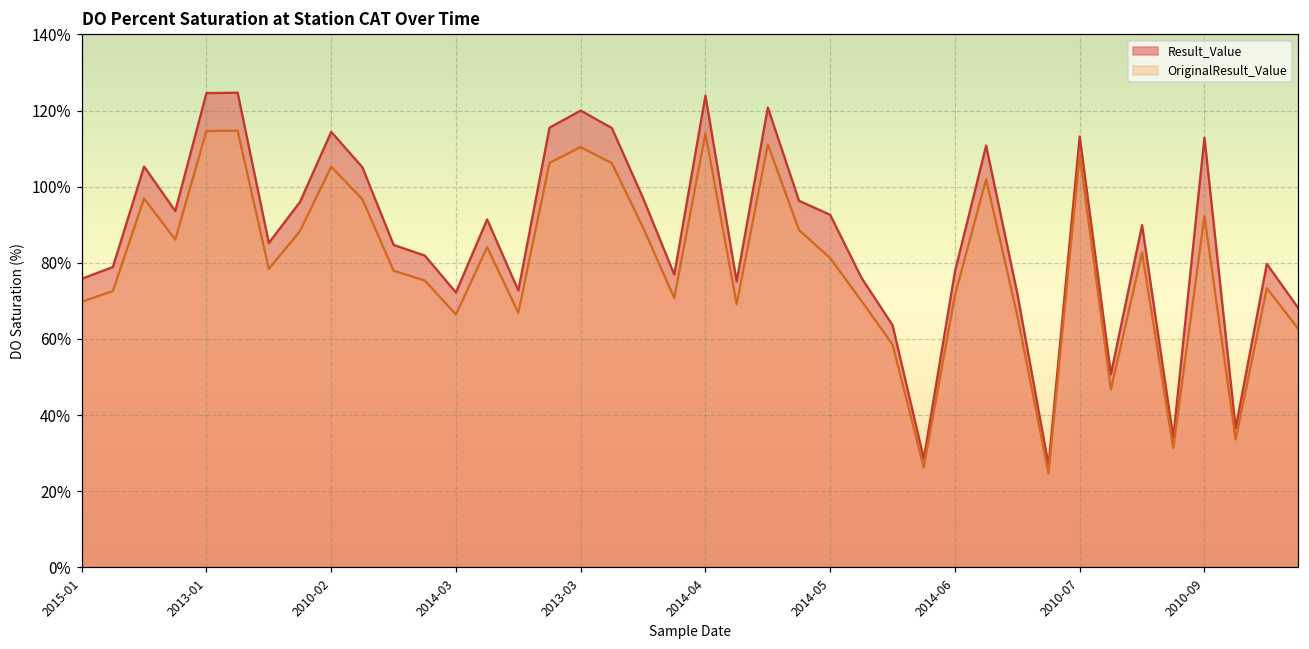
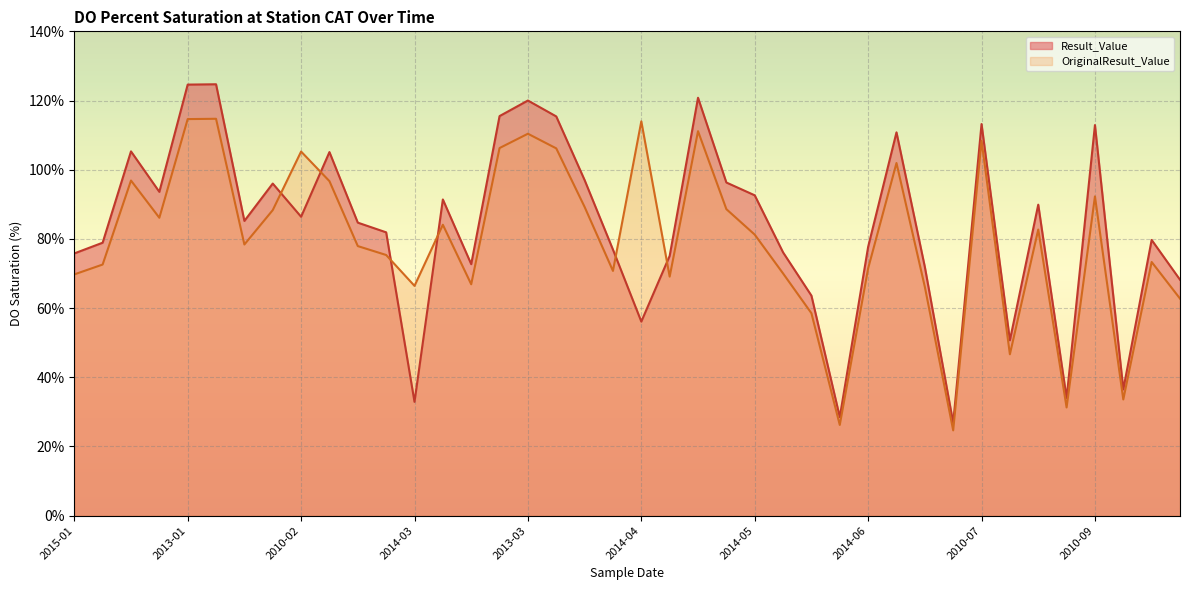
  {
    "Result_Value": {
      "2015-01": "76%",
      "2013-01": "125%",
-     "2010-02": "114%",
-     "2014-03": "72%",
+     "2010-02": "86%",
+     "2014-03": "33%",
      "2013-03": "120%",
-     "2014-04": "124%",
+     "2014-04": "56%",
      "2014-05": "93%",
      "2014-06": "78%",
      "2010-07": "113%",
      "2010-09": "113%"
    },
    "OriginalResult_Value": {
      "2015-01": "70%",
      "2013-01": "115%",
      "2010-02": "105%",
      "2014-03": "66%",
      "2013-03": "110%",
      "2014-04": "114%",
      "2014-05": "81%",
      "2014-06": "71%",
      "2010-07": "108%",
      "2010-09": "92%"
    }
  }
